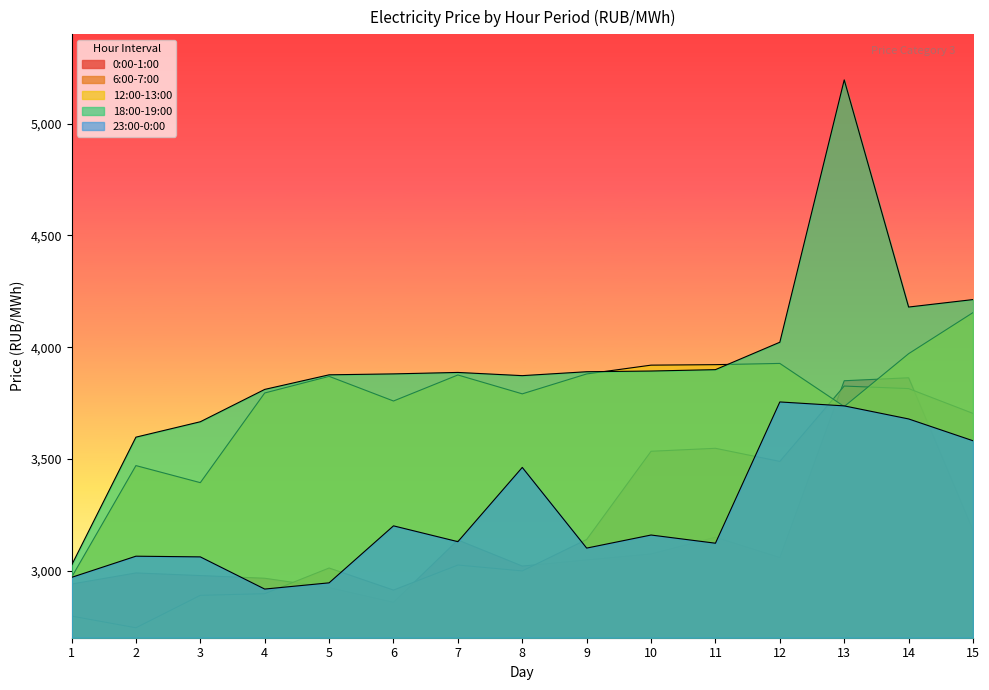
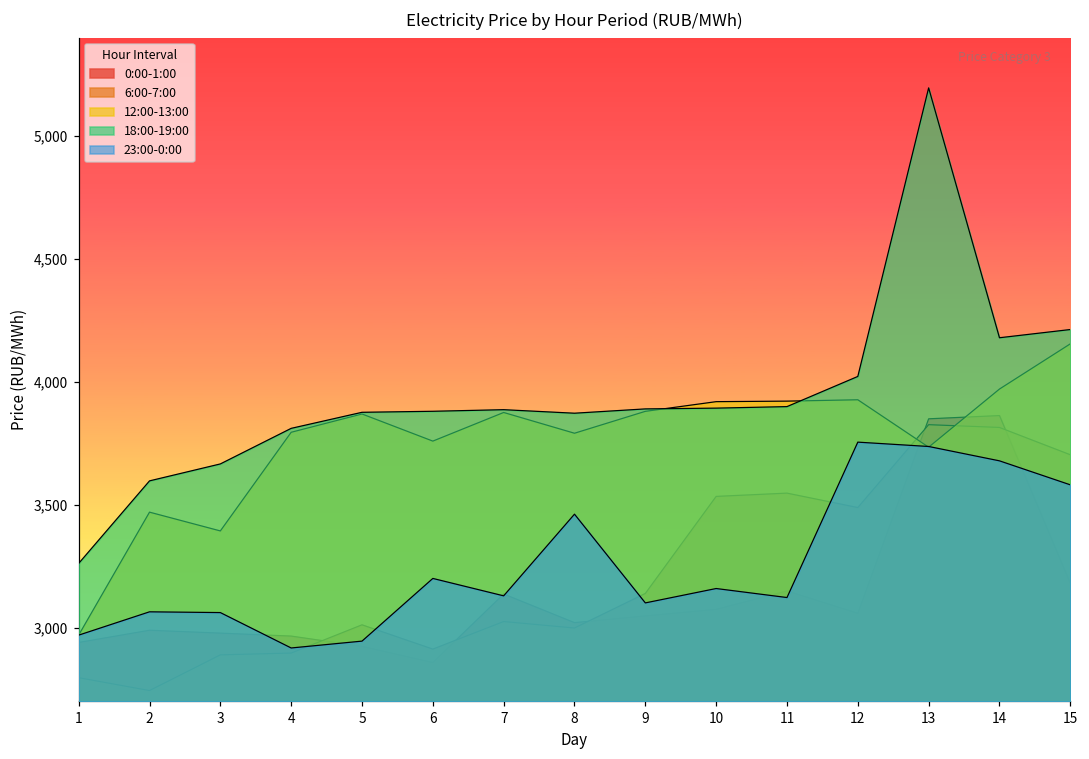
  {
    "12:00-13:00": {
      "2": "3,470",
      "3": "3,390",
      "4": "3,800",
      "6": "3,760",
      "7": "3,880",
      "8": "3,790",
      "10": "3,920",
      "11": "3,920",
      "12": "3,930",
      "14": "3,970",
      "15": "4,150"
    },
    "18:00-19:00": {
-     "1": "3,020",
+     "1": "3,260",
      "2": "3,600",
      "3": "3,670",
      "4": "3,810",
      "6": "3,880",
      "7": "3,890",
      "8": "3,870",
      "10": "3,890",
      "11": "3,900",
      "12": "4,020",
      "13": "5,200",
      "14": "4,180",
      "15": "4,210"
    },
    "23:00-0:00": {
      "2": "3,060",
      "3": "3,060",
      "4": "2,920",
      "5": "2,950",
      "6": "3,200",
      "8": "3,460",
      "9": "3,100",
      "10": "3,160",
      "11": "3,120",
      "12": "3,760",
      "14": "3,680",
      "15": "3,580"
    }
  }
